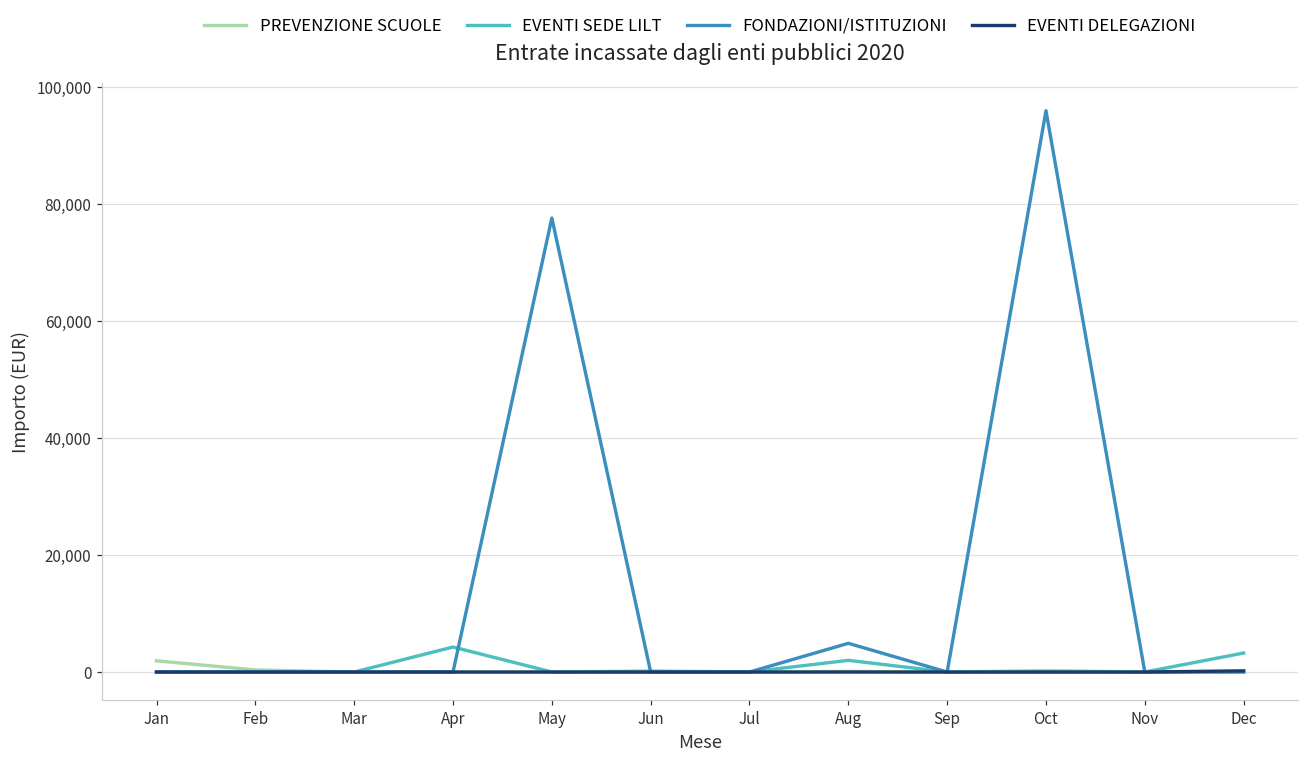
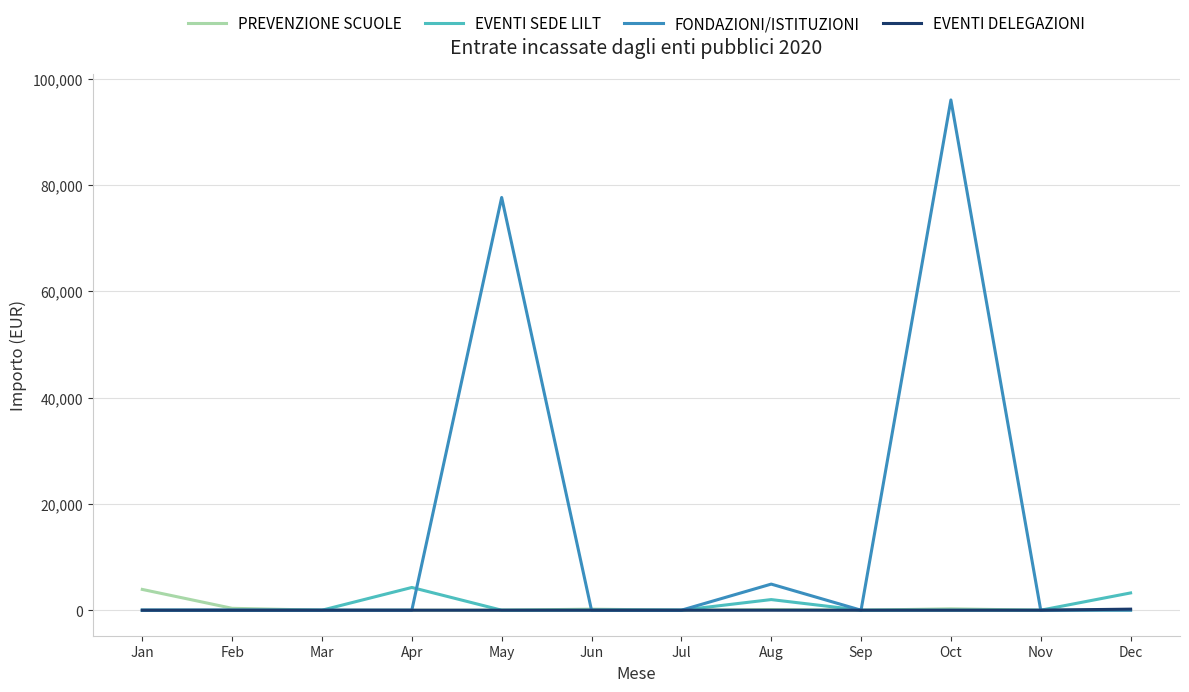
  {
    "PREVENZIONE SCUOLE": {
-     "Jan": "2,000"
+     "Jan": "4,000"
    }
  }
